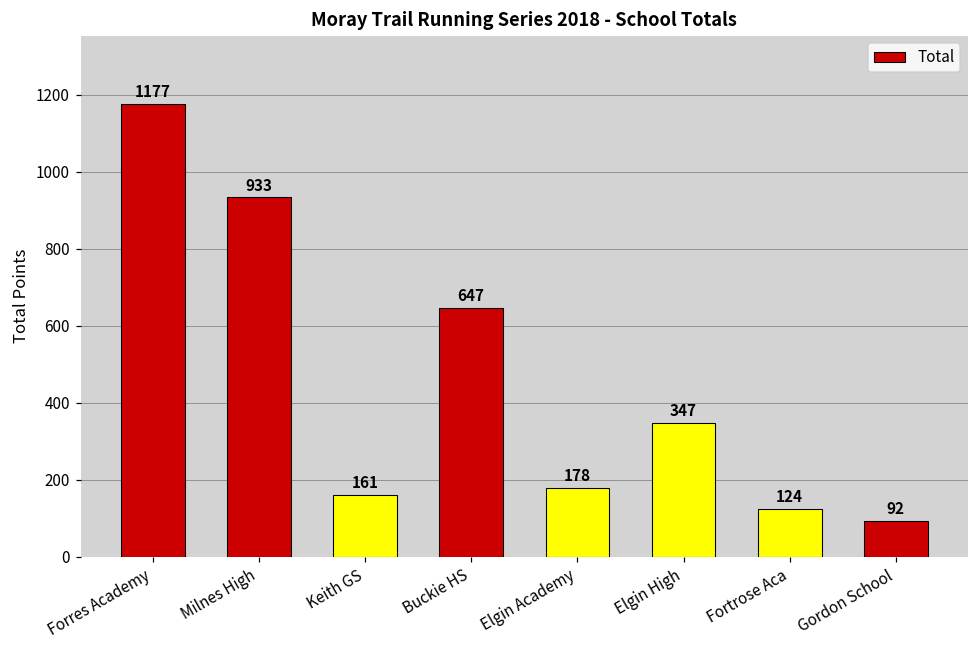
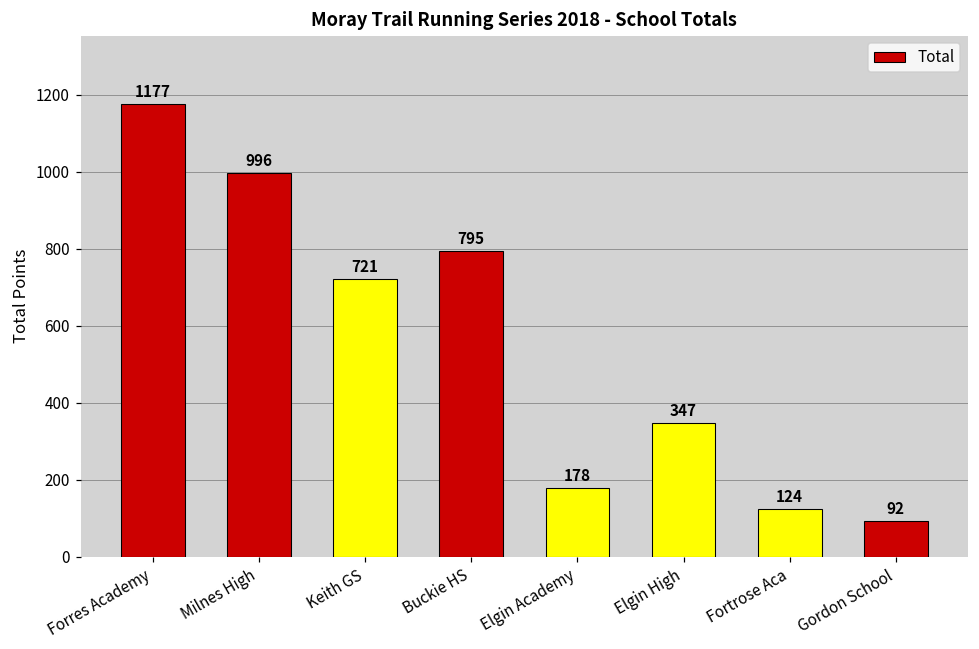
  {
    "Forres Academy": 1177,
-   "Milnes High": 933,
-   "Keith GS": 161,
-   "Buckie HS": 647,
+   "Milnes High": 996,
+   "Keith GS": 721,
+   "Buckie HS": 795,
    "Elgin Academy": 178,
    "Elgin High": 347,
    "Fortrose Aca": 124,
    "Gordon School": 92
  }
